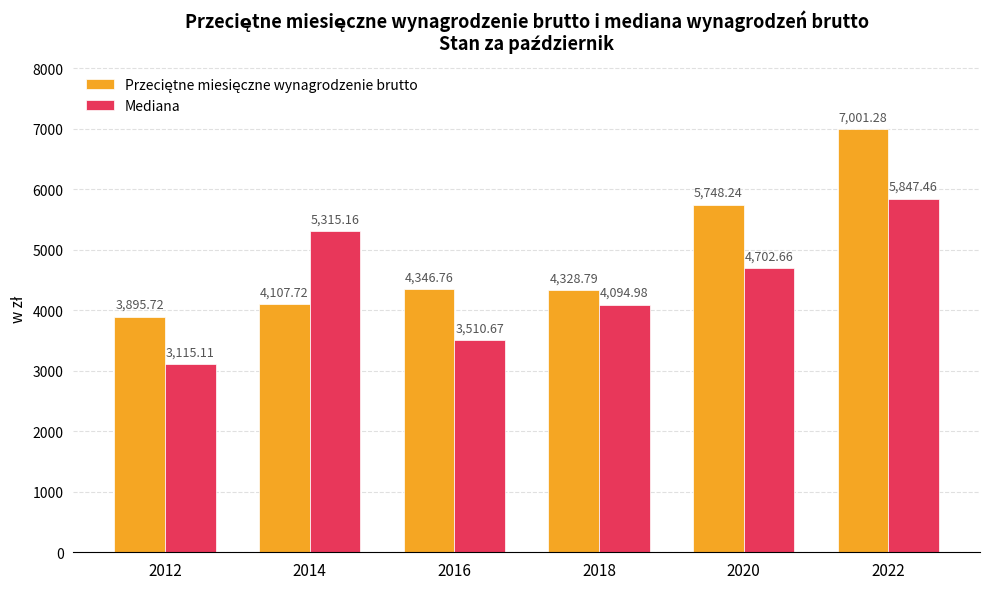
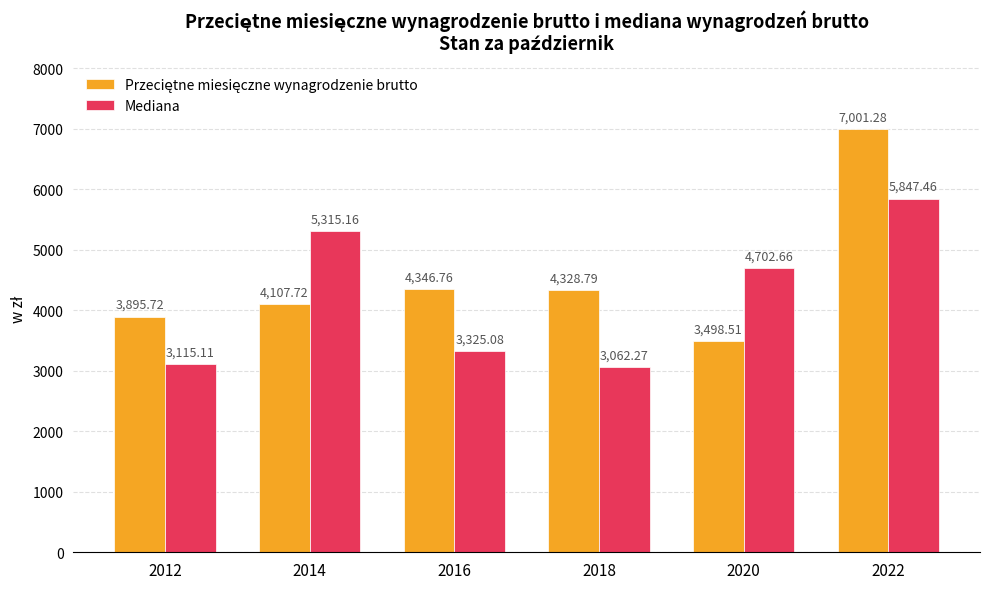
  {
    "Przeciętne miesięczne wynagrodzenie brutto": {
      "2012": "3,895.72",
      "2014": "4,107.72",
      "2016": "4,346.76",
      "2018": "4,328.79",
-     "2020": "5,748.24",
+     "2020": "3,498.51",
      "2022": "7,001.28"
    },
    "Mediana": {
      "2012": "3,115.11",
      "2014": "5,315.16",
-     "2016": "3,510.67",
-     "2018": "4,094.98",
+     "2016": "3,325.08",
+     "2018": "3,062.27",
      "2020": "4,702.66",
      "2022": "5,847.46"
    }
  }
